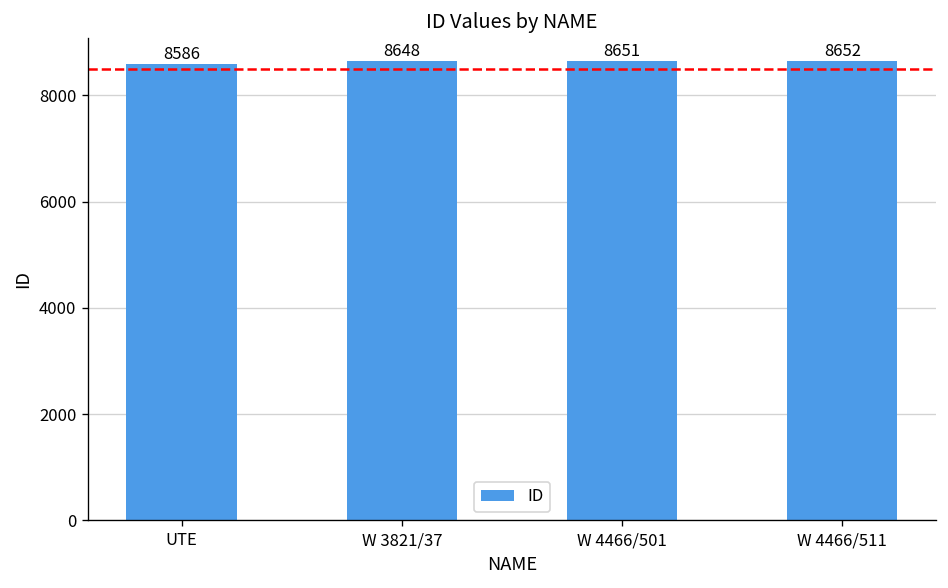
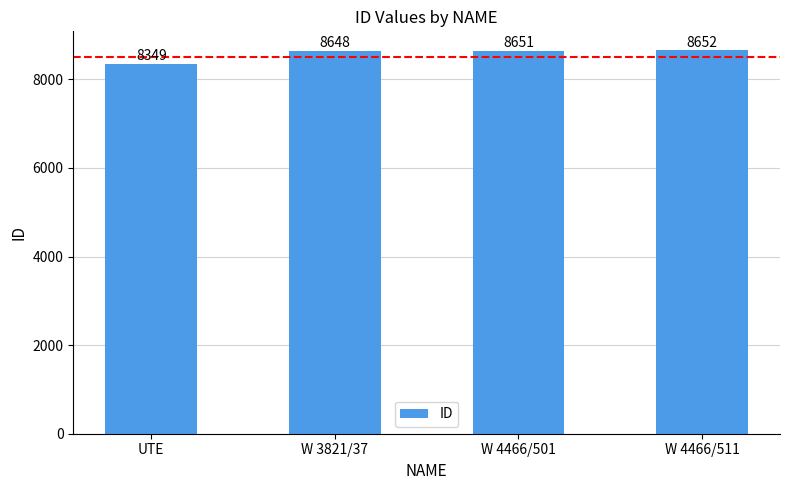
  {
-   "UTE": 8586,
+   "UTE": 8349,
    "W 3821/37": 8648,
    "W 4466/501": 8651,
    "W 4466/511": 8652
  }
